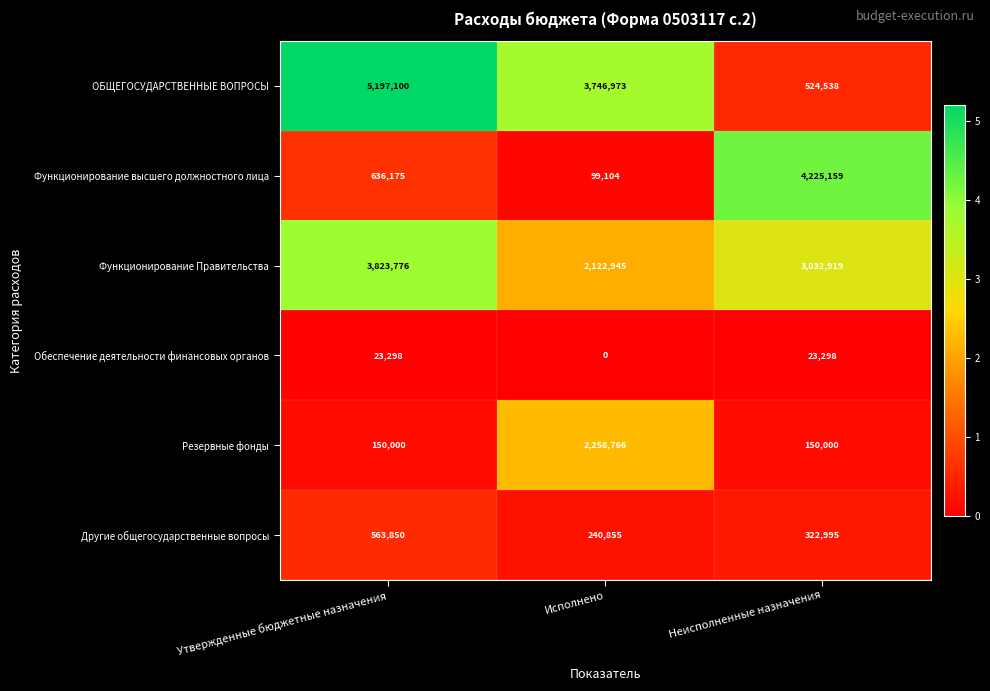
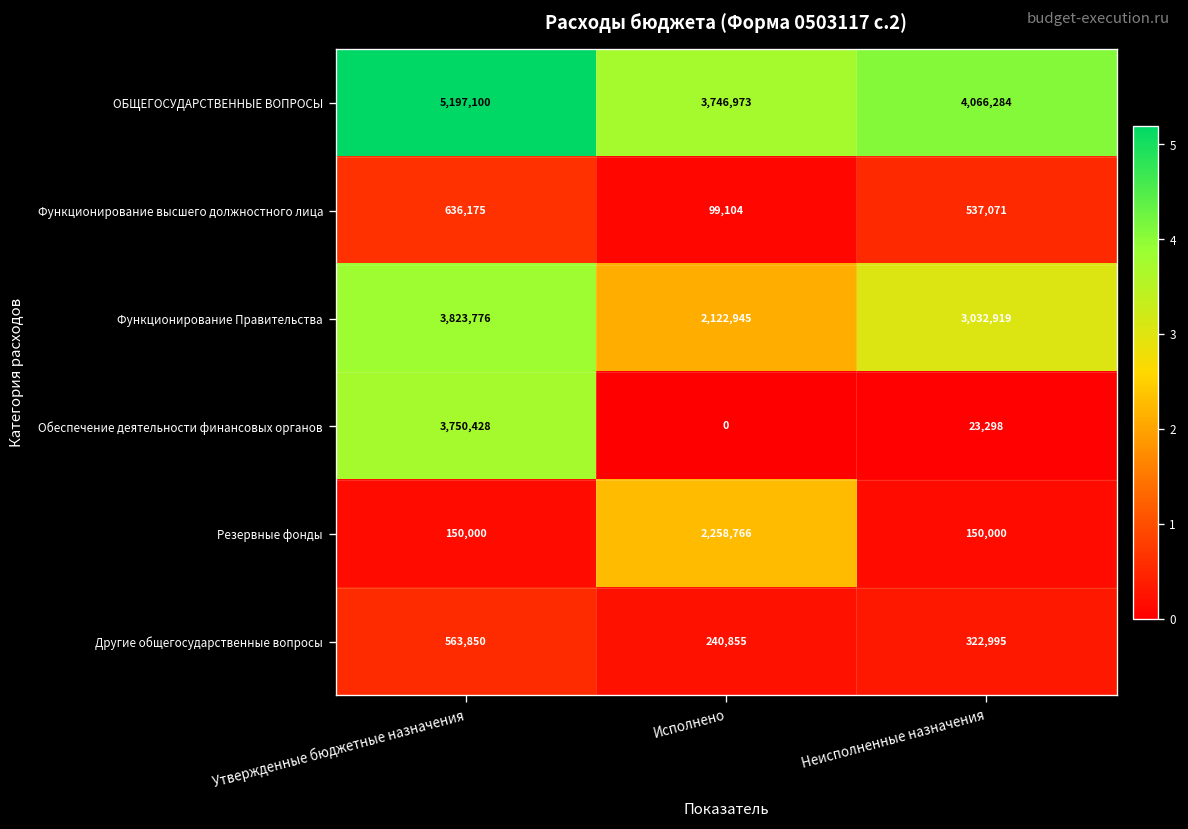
  {
    "ОБЩЕГОСУДАРСТВЕННЫЕ ВОПРОСЫ": {
      "Утвержденные бюджетные назначения": "5,197,100",
      "Исполнено": "3,746,973",
-     "Неисполненные назначения": "524,538"
+     "Неисполненные назначения": "4,066,284"
    },
    "Функционирование высшего должностного лица": {
      "Утвержденные бюджетные назначения": "636,175",
      "Исполнено": "99,104",
-     "Неисполненные назначения": "4,225,159"
+     "Неисполненные назначения": "537,071"
    },
    "Функционирование Правительства": {
      "Утвержденные бюджетные назначения": "3,823,776",
      "Исполнено": "2,122,945",
      "Неисполненные назначения": "3,032,919"
    },
    "Обеспечение деятельности финансовых органов": {
-     "Утвержденные бюджетные назначения": "23,298",
+     "Утвержденные бюджетные назначения": "3,750,428",
      "Исполнено": "0",
      "Неисполненные назначения": "23,298"
    },
    "Резервные фонды": {
      "Утвержденные бюджетные назначения": "150,000",
      "Исполнено": "2,258,766",
      "Неисполненные назначения": "150,000"
    },
    "Другие общегосударственные вопросы": {
      "Утвержденные бюджетные назначения": "563,850",
      "Исполнено": "240,855",
      "Неисполненные назначения": "322,995"
    }
  }
